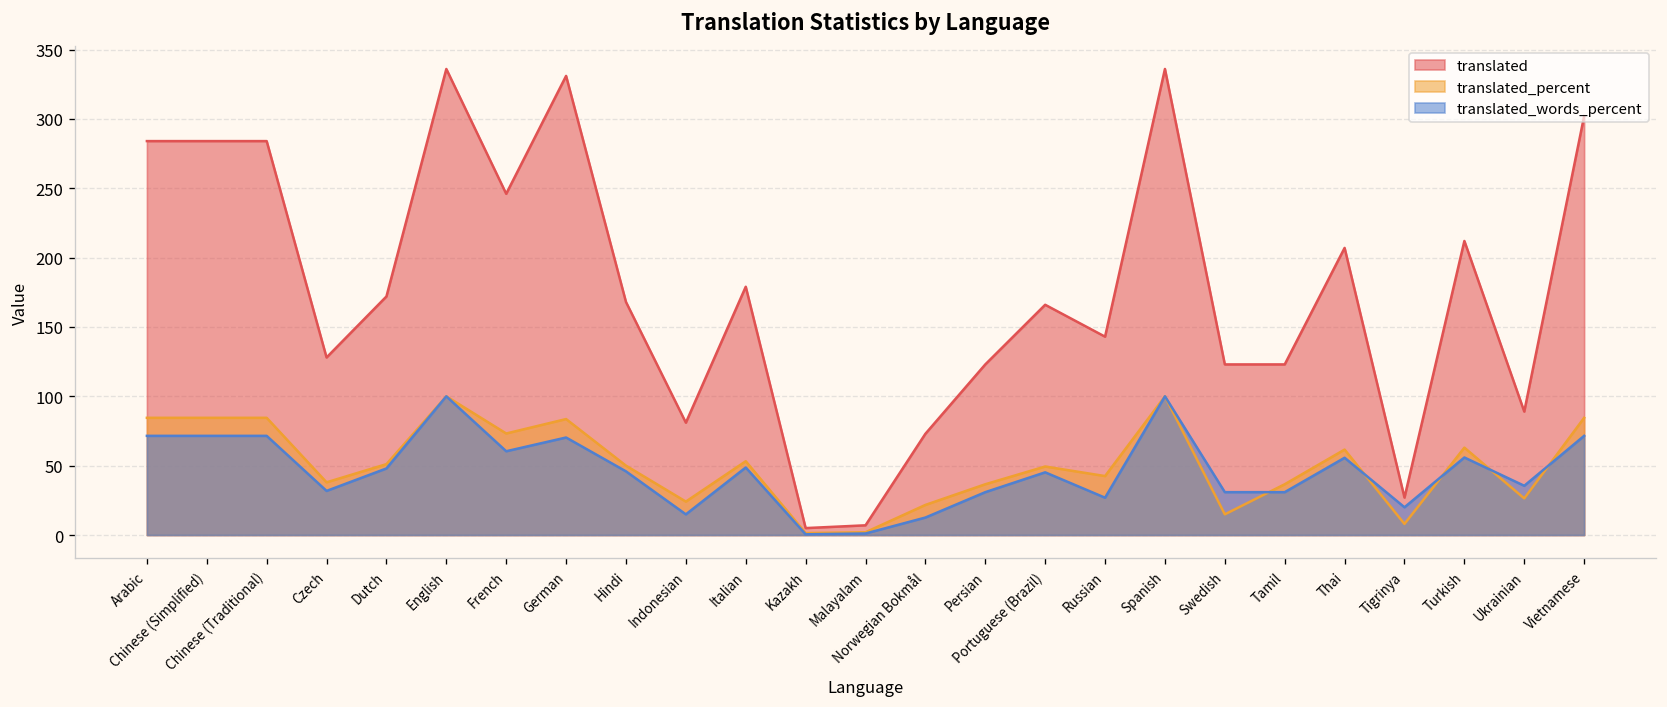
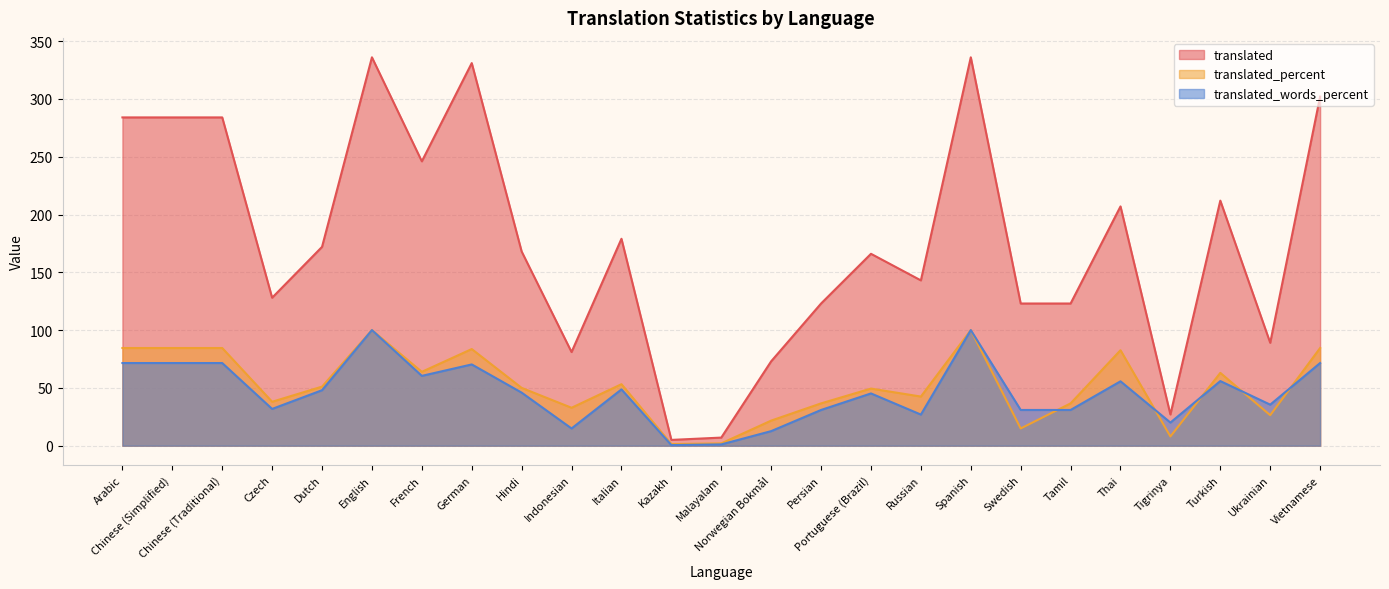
  {
    "translated": {
      "Arabic": 284,
      "Chinese (Simplified)": 284,
      "Chinese (Traditional)": 284,
      "Czech": 128,
      "Dutch": 172,
      "English": 336,
      "French": 246,
      "German": 331,
      "Hindi": 168,
      "Indonesian": 81,
      "Italian": 179,
      "Kazakh": 5,
      "Malayalam": 7,
      "Norwegian Bokmål": 73,
      "Persian": 123,
      "Portuguese (Brazil)": 166,
      "Russian": 143,
      "Spanish": 336,
      "Swedish": 123,
      "Tamil": 123,
      "Thai": 207,
      "Tigrinya": 27,
      "Turkish": 212,
      "Ukrainian": 89
    },
    "translated_percent": {
      "Arabic": 85,
      "Chinese (Simplified)": 85,
      "Chinese (Traditional)": 85,
      "Czech": 38,
      "Dutch": 51,
-     "French": 73,
+     "French": 64,
      "German": 84,
      "Hindi": 50,
-     "Indonesian": 24,
+     "Indonesian": 33,
      "Italian": 53,
      "Norwegian Bokmål": 22,
      "Persian": 37,
      "Portuguese (Brazil)": 49,
      "Russian": 43,
      "Swedish": 15,
      "Tamil": 37,
-     "Thai": 62,
+     "Thai": 83,
      "Tigrinya": 8,
      "Turkish": 63,
      "Ukrainian": 26,
      "Vietnamese": 85
    },
    "translated_words_percent": {
      "Arabic": 72,
      "Chinese (Simplified)": 72,
      "Chinese (Traditional)": 72,
      "Czech": 32,
      "Dutch": 48,
      "French": 60,
      "German": 70,
      "Hindi": 46,
      "Indonesian": 15,
      "Italian": 49,
      "Norwegian Bokmål": 13,
      "Persian": 31,
      "Portuguese (Brazil)": 45,
      "Russian": 27,
      "Swedish": 31,
      "Tamil": 31,
      "Thai": 56,
      "Tigrinya": 20,
      "Turkish": 56,
      "Ukrainian": 36,
      "Vietnamese": 72
    }
  }
